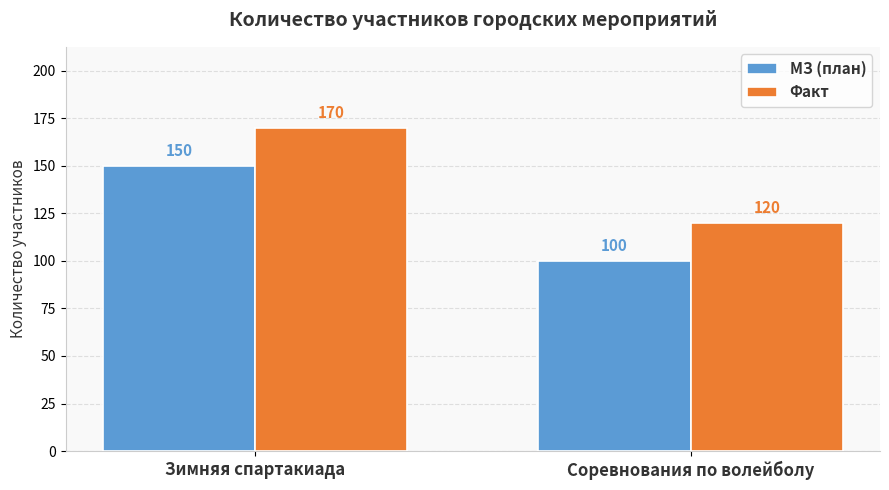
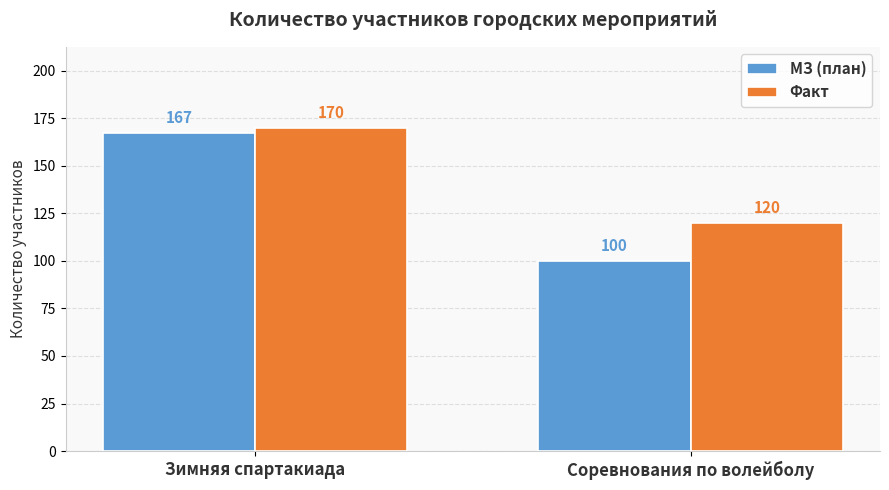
  {
    "МЗ (план)": {
-     "Зимняя спартакиада": 150,
+     "Зимняя спартакиада": 167,
      "Соревнования по волейболу": 100
    },
    "Факт": {
      "Зимняя спартакиада": 170,
      "Соревнования по волейболу": 120
    }
  }
